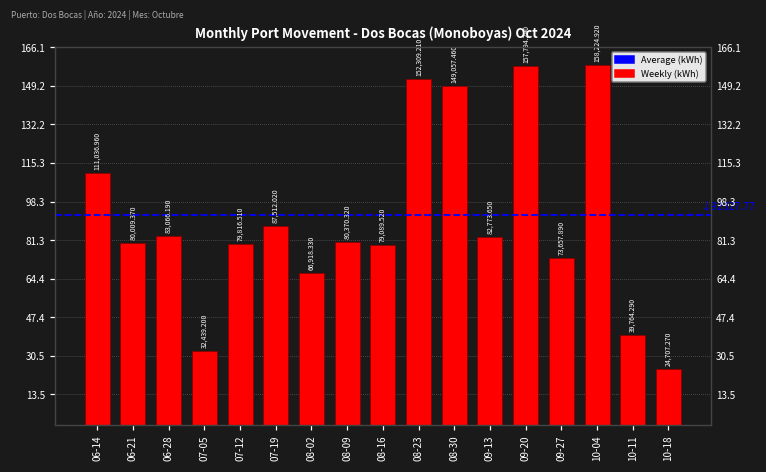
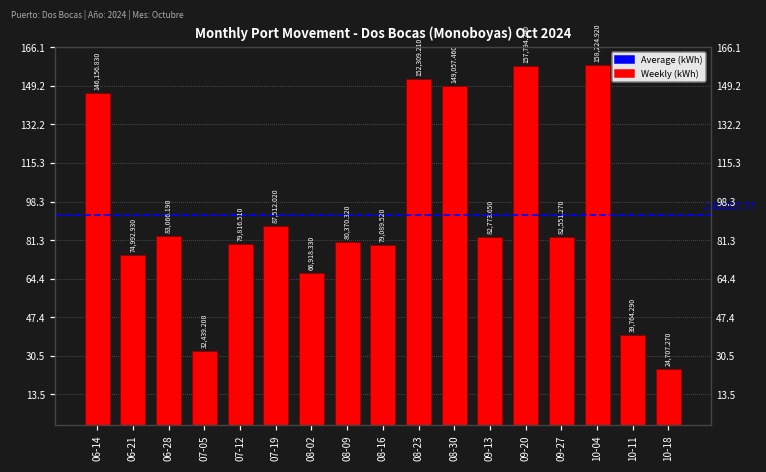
  {
-   "06-14": "111,036.960",
-   "06-21": "80,009.370",
+   "06-14": "146,156.830",
+   "06-21": "74,992.930",
    "06-28": "83,066.190",
    "07-05": "32,439.200",
    "07-12": "79,816.510",
    "07-19": "87,512.020",
    "08-02": "66,918.330",
    "08-09": "80,370.320",
    "08-16": "79,089.520",
    "08-23": "152,309.210",
    "08-30": "149,057.460",
    "09-13": "82,773.650",
    "09-20": "157,794.290",
-   "09-27": "73,657.890",
+   "09-27": "82,551.270",
    "10-04": "158,224.920",
    "10-11": "39,764.290",
    "10-18": "24,707.270"
  }
